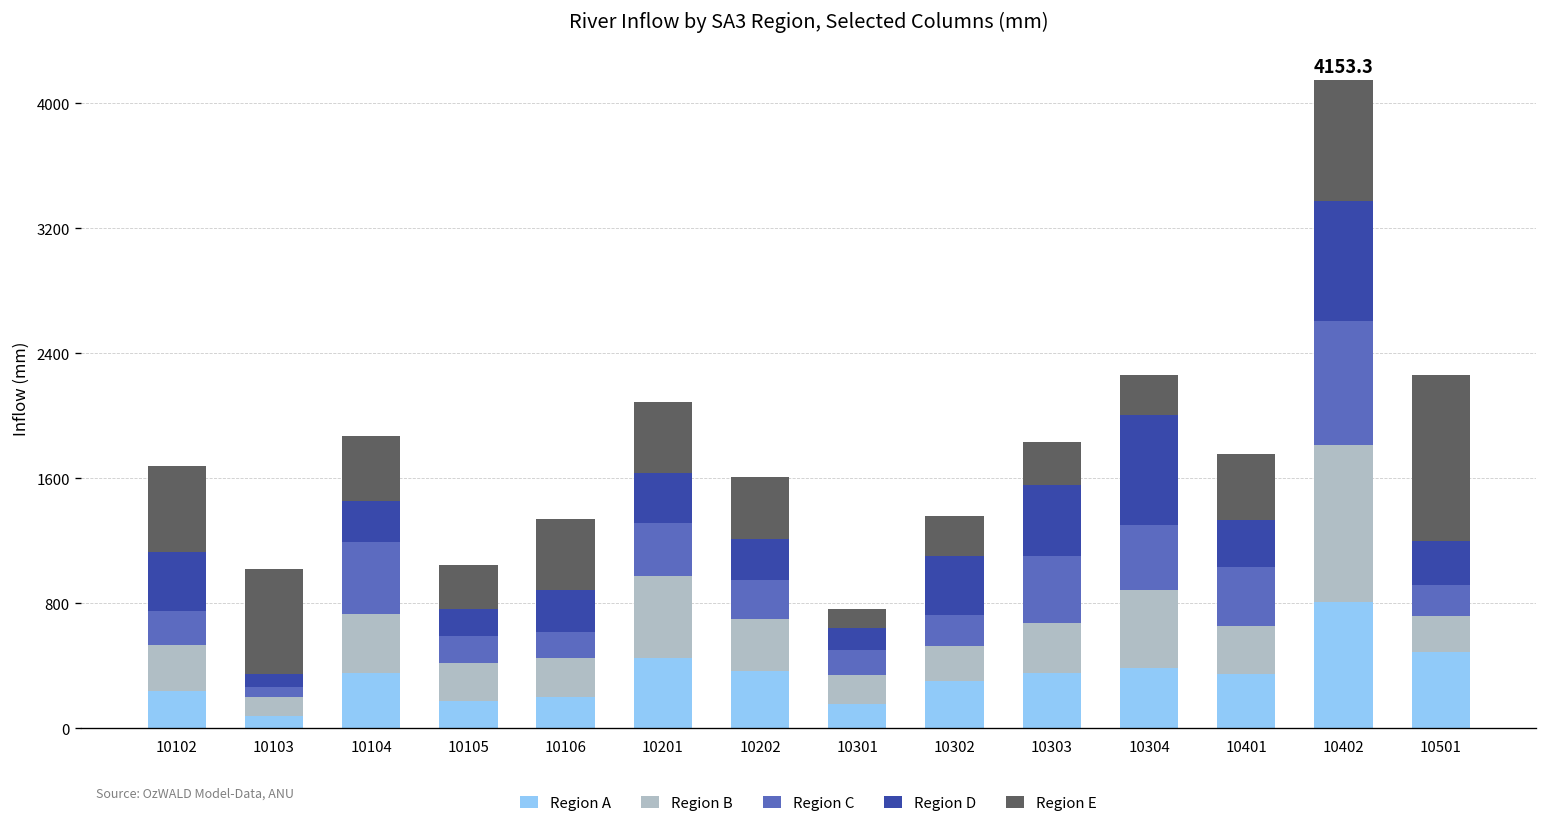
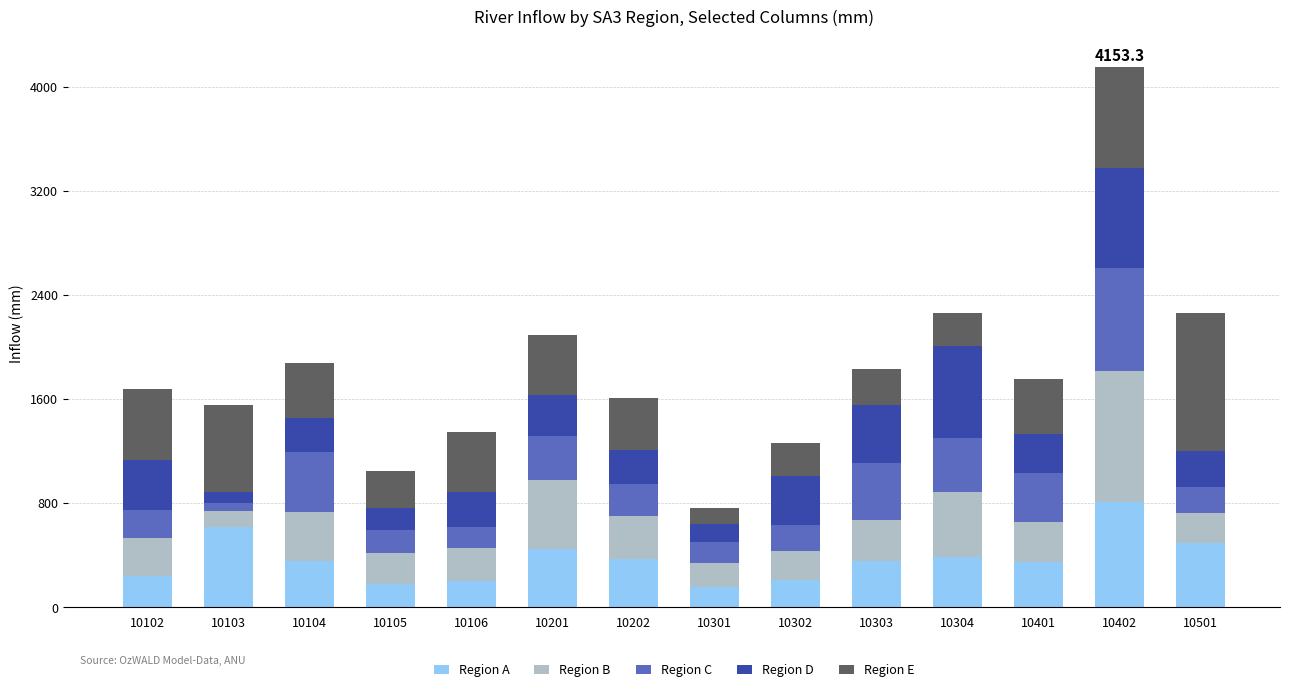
  {
    "Region A": {
      "10102": 240,
-     "10103": 80,
+     "10103": 610,
      "10104": 360,
      "10105": 180,
      "10106": 200,
      "10201": 450,
      "10202": 370,
      "10301": 160,
-     "10302": 310,
+     "10302": 210,
      "10303": 350,
      "10304": 390,
      "10401": 350,
      "10402": 810,
      "10501": 490
    },
    "Region B": {
      "10102": 290,
      "10103": 120,
      "10104": 370,
      "10105": 240,
      "10106": 250,
      "10201": 530,
      "10202": 330,
      "10301": 180,
      "10302": 220,
      "10303": 320,
      "10304": 500,
      "10401": 310,
      "10402": 1000,
      "10501": 230
    },
    "Region E": {
      "10102": 550,
      "10103": 670,
      "10104": 420,
      "10105": 280,
      "10106": 460,
      "10201": 460,
      "10202": 390,
      "10301": 120,
      "10302": 250,
      "10303": 280,
      "10304": 260,
      "10401": 420,
      "10501": 1060
    }
  }
